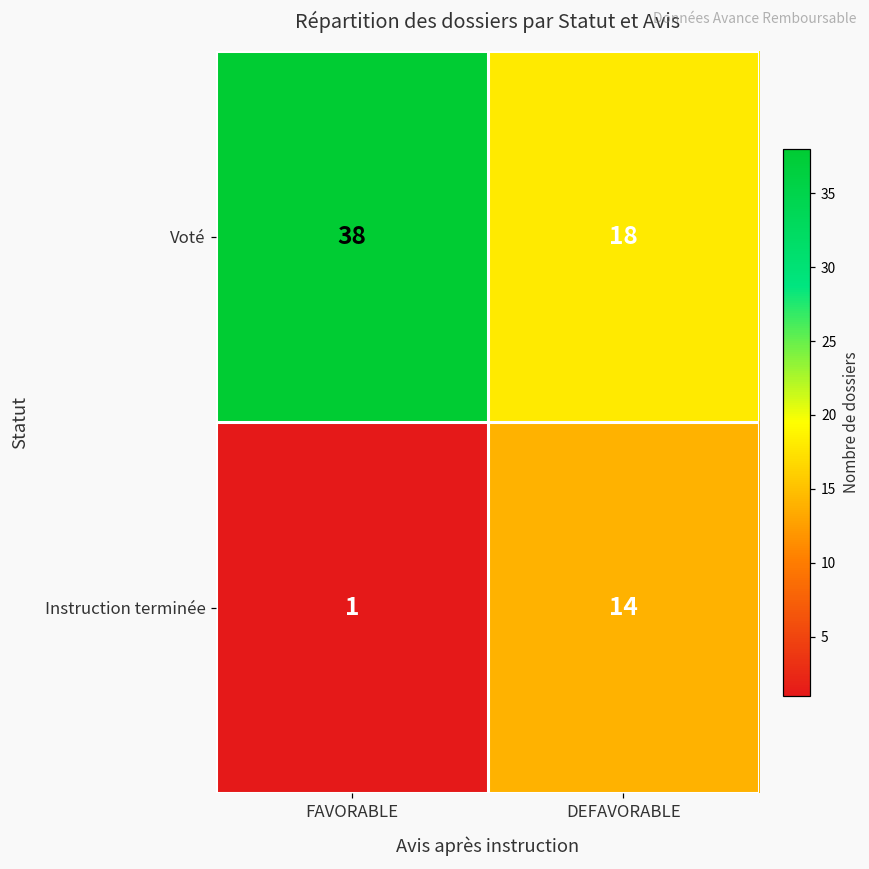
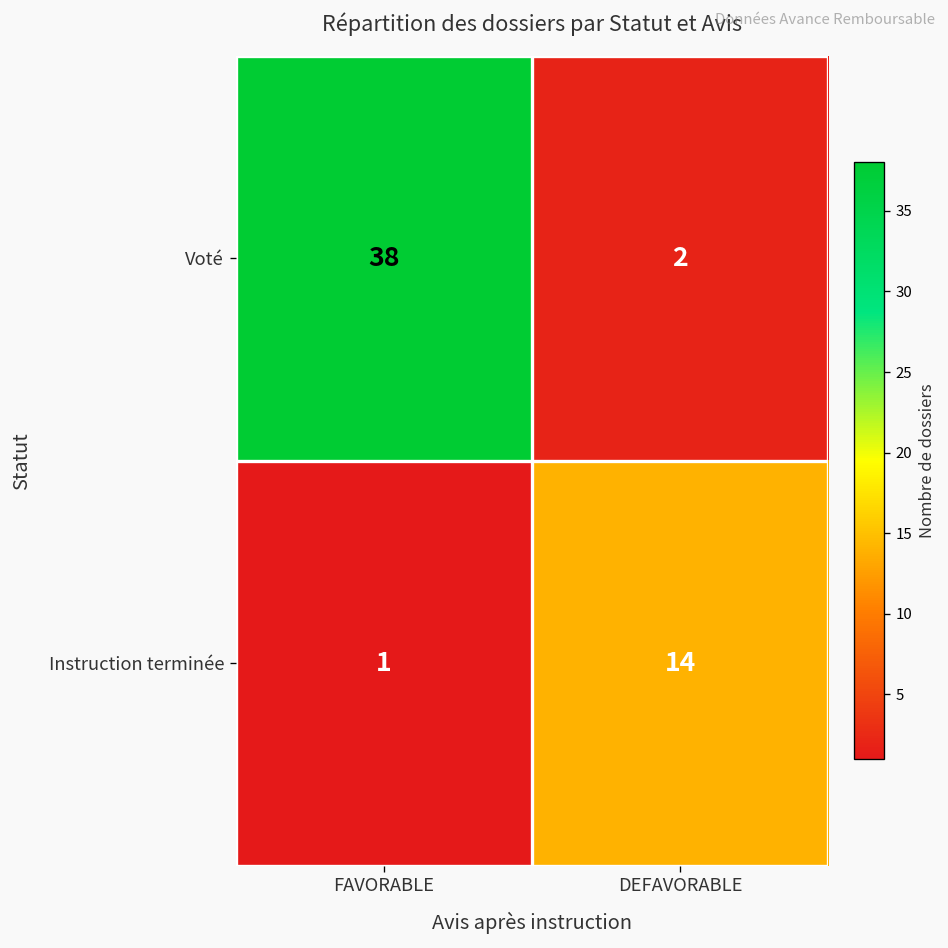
  {
    "Voté": {
      "FAVORABLE": 38,
-     "DEFAVORABLE": 18
+     "DEFAVORABLE": 2
    },
    "Instruction terminée": {
      "FAVORABLE": 1,
      "DEFAVORABLE": 14
    }
  }
